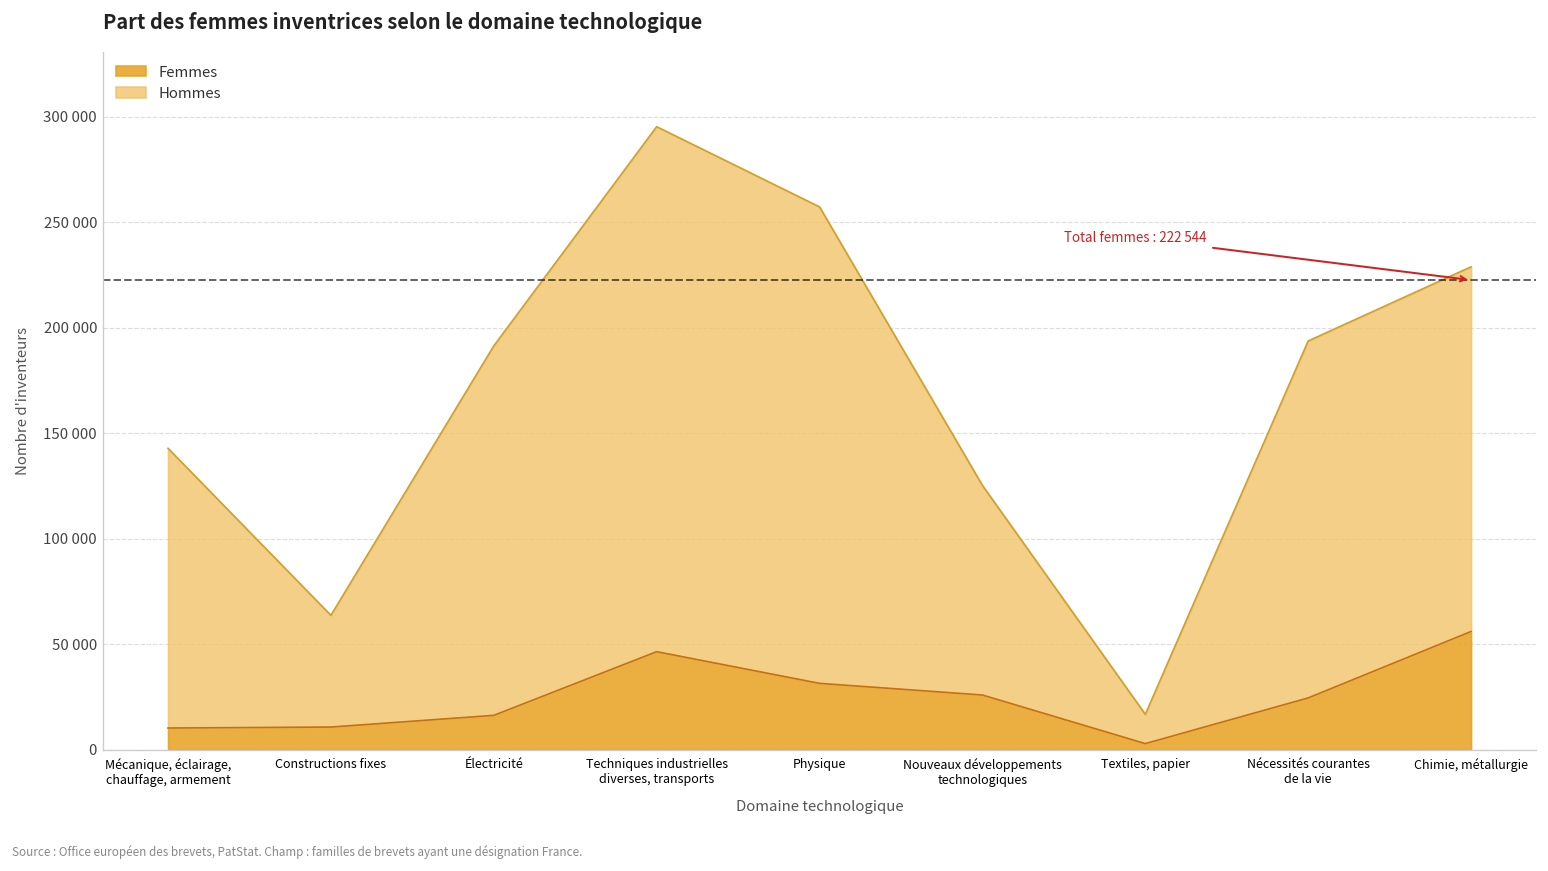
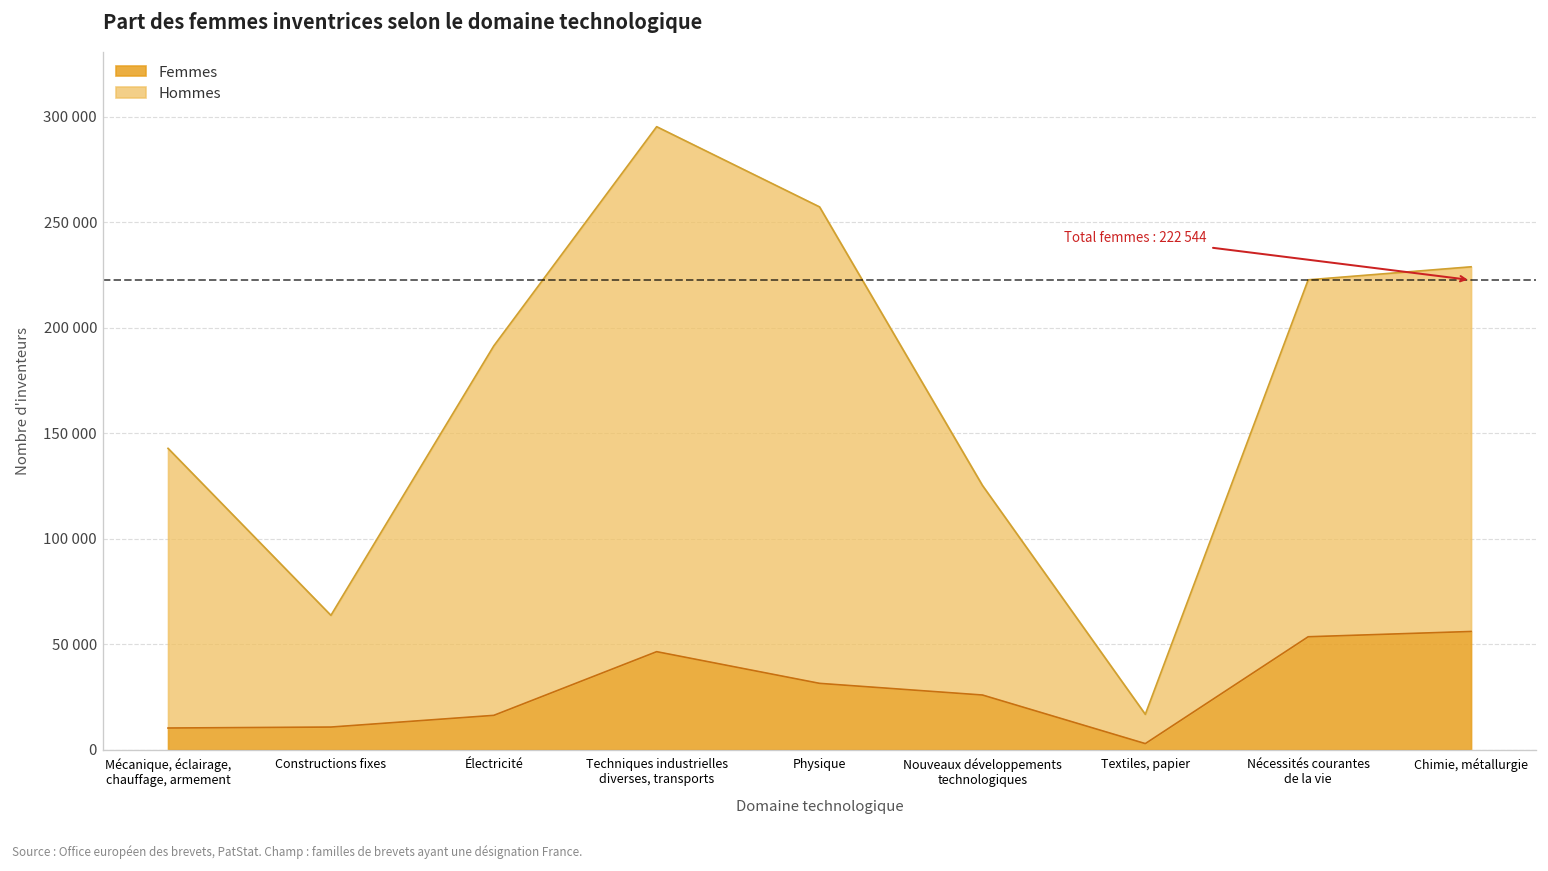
  {
    "Femmes": {
      "Mécanique, éclairage, chauffage, armement": 10000,
      "Constructions fixes": 11000,
      "Électricité": 16000,
      "Techniques industrielles diverses, transports": 46000,
      "Physique": 31000,
      "Nouveaux développements technologiques": 26000,
      "Textiles, papier": 3000,
-     "Nécessités courantes de la vie": 24000,
+     "Nécessités courantes de la vie": 53000,
      "Chimie, métallurgie": 56000
    },
    "Hommes": {
      "Mécanique, éclairage, chauffage, armement": 133000,
      "Constructions fixes": 53000,
      "Électricité": 175000,
      "Techniques industrielles diverses, transports": 249000,
      "Physique": 226000,
      "Nouveaux développements technologiques": 99000,
      "Textiles, papier": 14000,
      "Chimie, métallurgie": 173000
    }
  }
